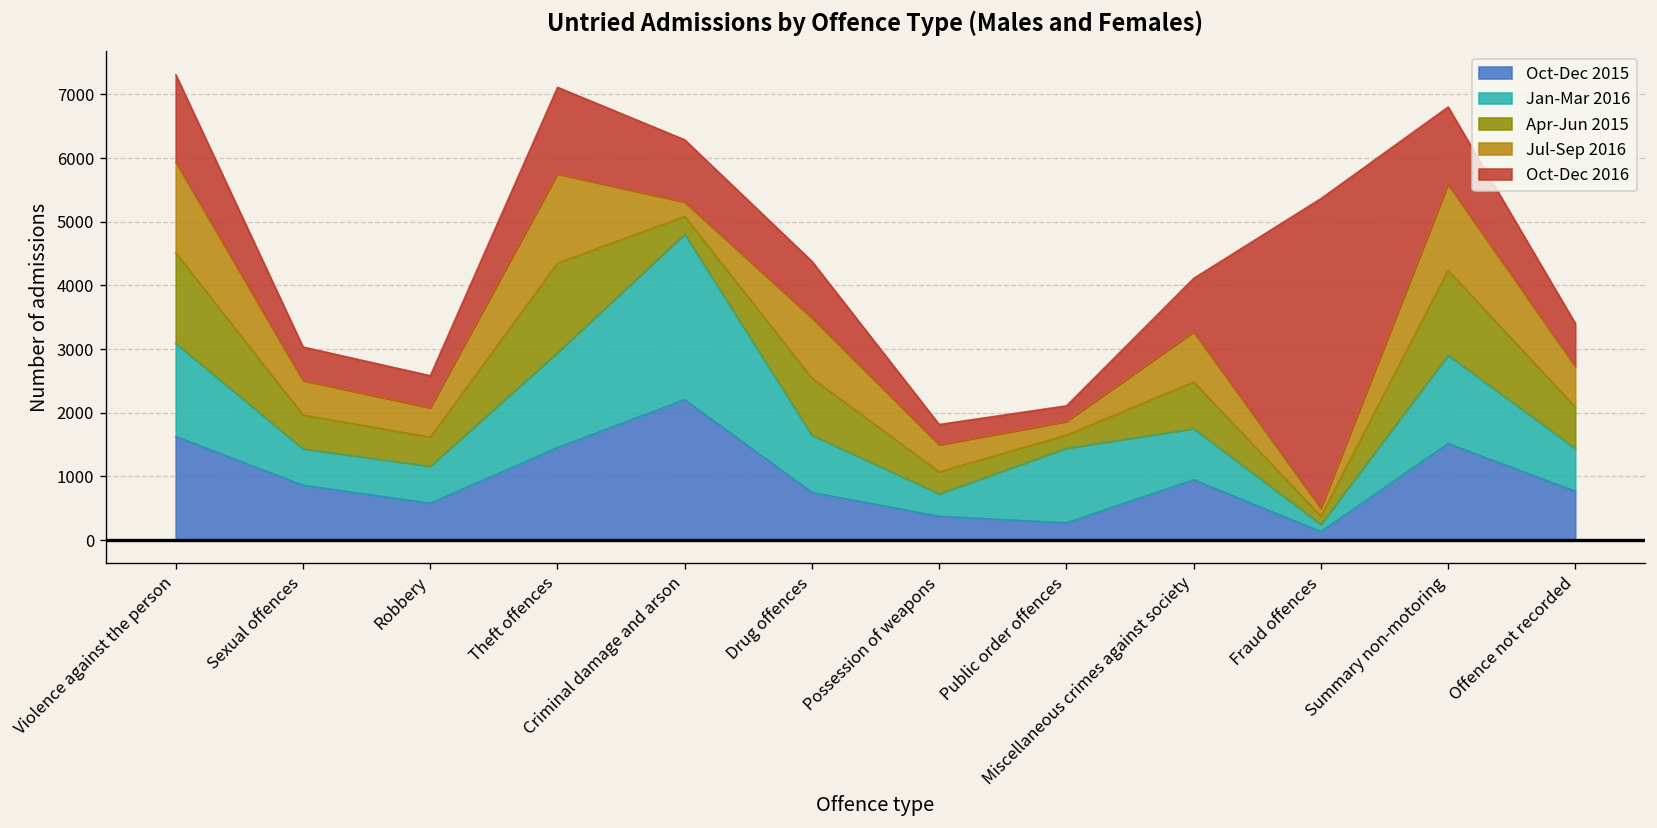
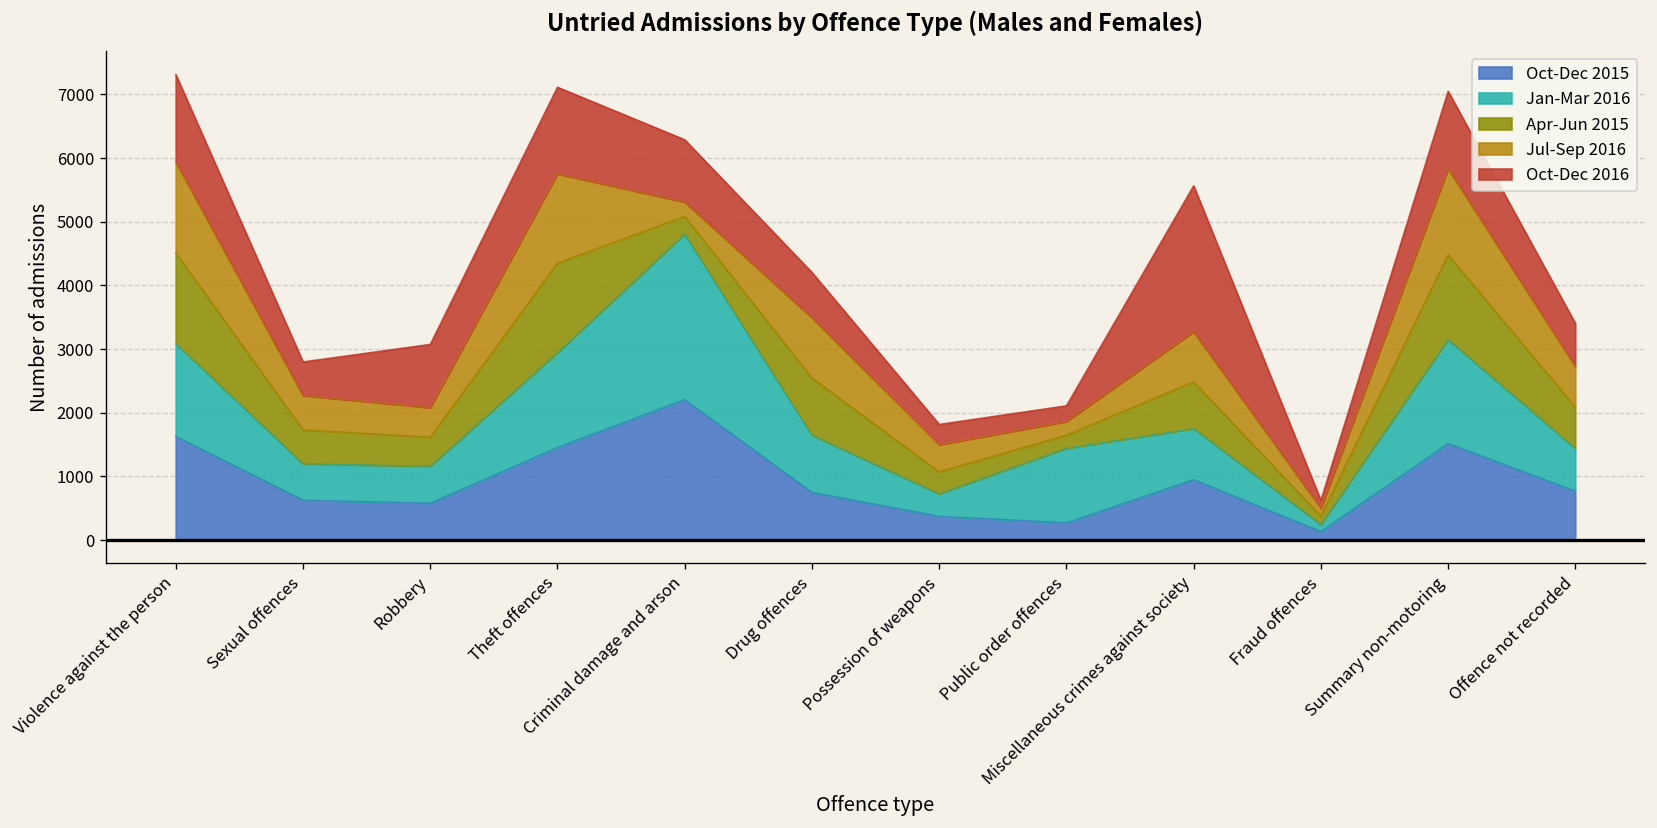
  {
    "Oct-Dec 2015": {
      "Violence against the person": 1600,
-     "Sexual offences": 900,
+     "Sexual offences": 600,
      "Robbery": 600,
      "Theft offences": 1500,
      "Criminal damage and arson": 2200,
      "Drug offences": 800,
      "Possession of weapons": 400,
      "Public order offences": 300,
      "Miscellaneous crimes against society": 900,
      "Fraud offences": 100,
      "Summary non-motoring": 1500,
      "Offence not recorded": 800
    },
    "Jan-Mar 2016": {
      "Violence against the person": 1500,
      "Sexual offences": 600,
      "Robbery": 600,
      "Theft offences": 1500,
      "Criminal damage and arson": 2600,
      "Drug offences": 900,
      "Possession of weapons": 400,
      "Public order offences": 1200,
      "Miscellaneous crimes against society": 800,
      "Fraud offences": 100,
-     "Summary non-motoring": 1400,
+     "Summary non-motoring": 1600,
      "Offence not recorded": 700
    },
    "Oct-Dec 2016": {
      "Violence against the person": 1400,
      "Sexual offences": 500,
-     "Robbery": 500,
+     "Robbery": 1000,
      "Theft offences": 1400,
      "Criminal damage and arson": 1000,
-     "Drug offences": 900,
+     "Drug offences": 700,
      "Possession of weapons": 300,
      "Public order offences": 200,
-     "Miscellaneous crimes against society": 800,
-     "Fraud offences": 4900,
+     "Miscellaneous crimes against society": 2300,
+     "Fraud offences": 100,
      "Summary non-motoring": 1200,
      "Offence not recorded": 700
    }
  }
